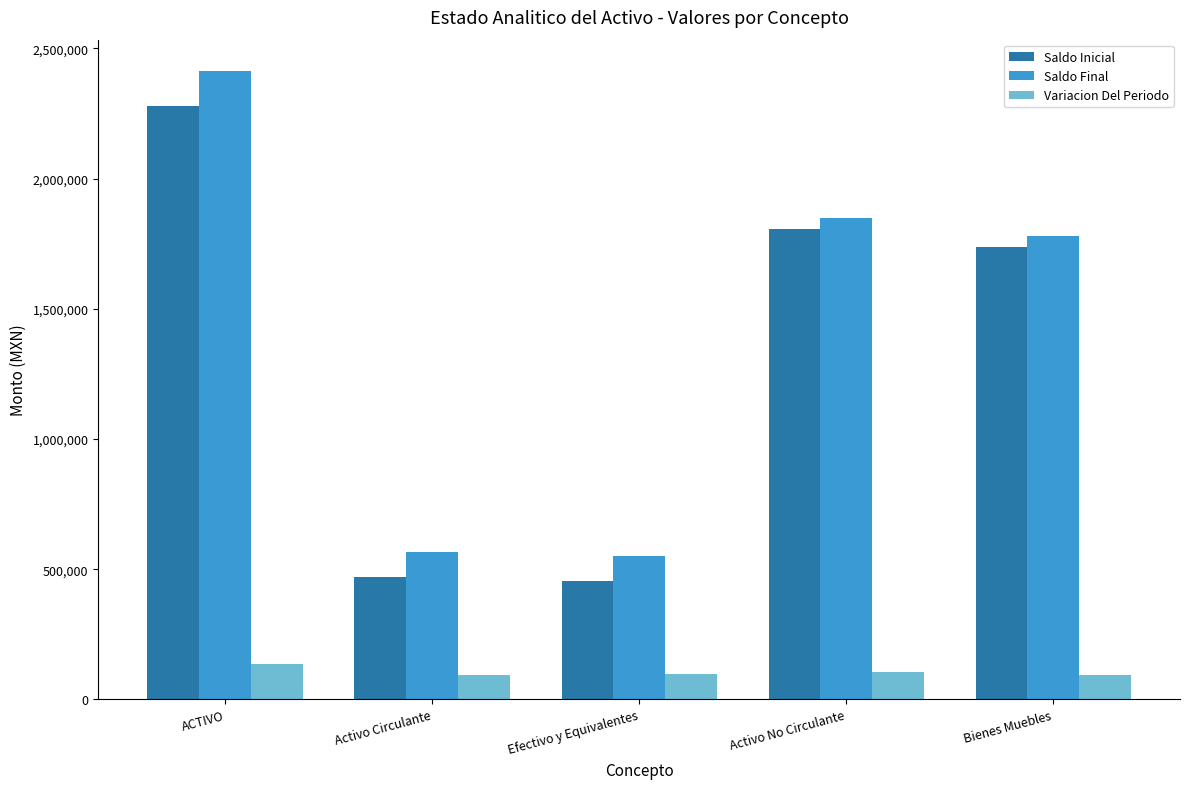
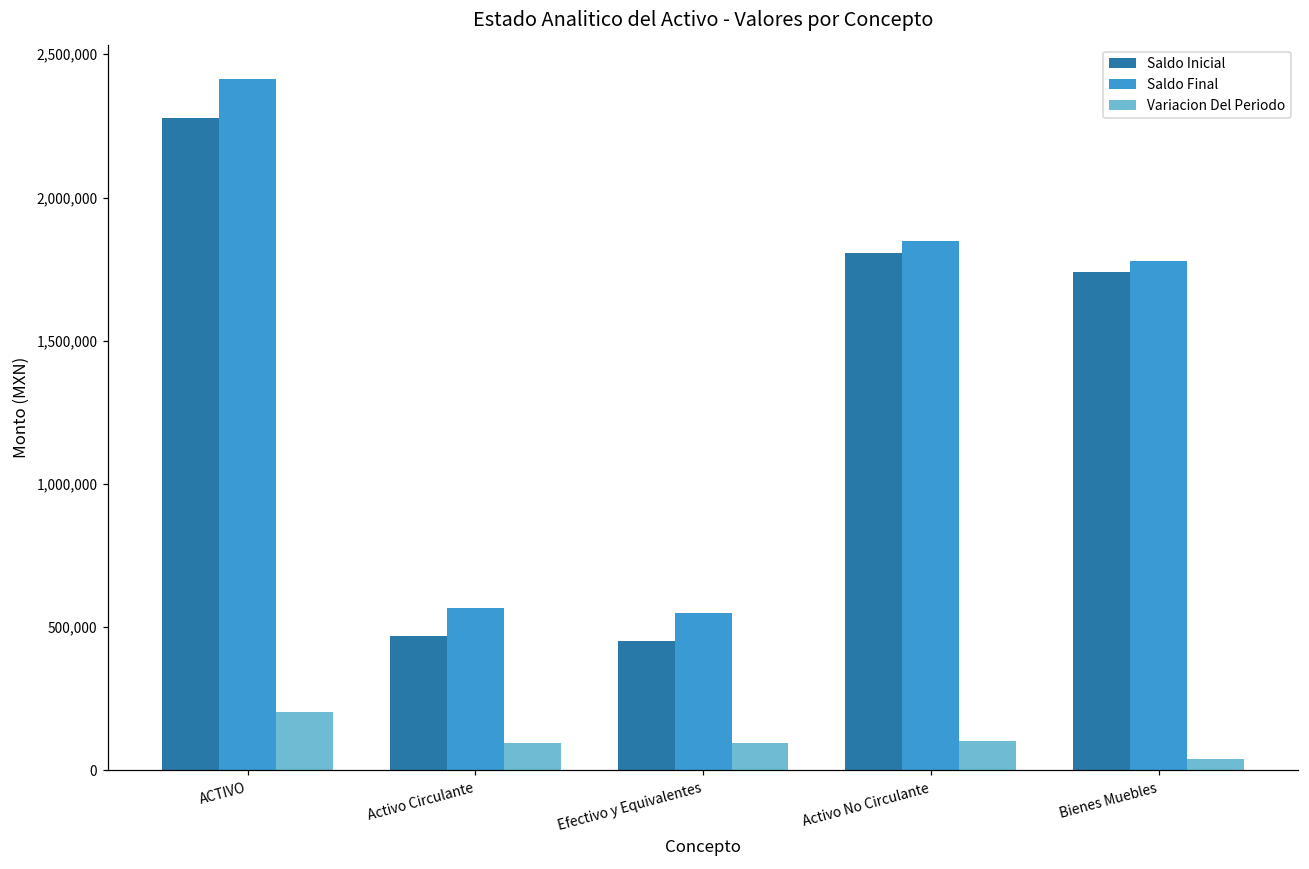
  {
    "Variacion Del Periodo": {
-     "ACTIVO": "130,000",
+     "ACTIVO": "210,000",
      "Activo Circulante": "100,000",
      "Efectivo y Equivalentes": "100,000",
      "Activo No Circulante": "100,000",
-     "Bienes Muebles": "90,000"
+     "Bienes Muebles": "40,000"
    }
  }
